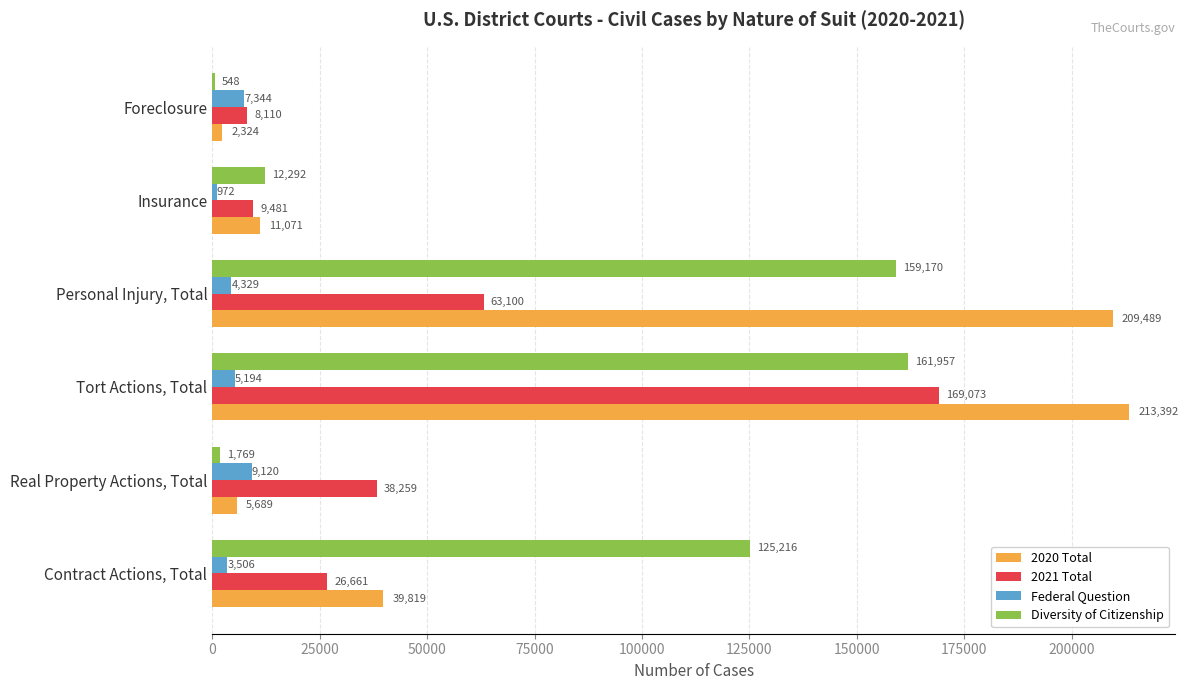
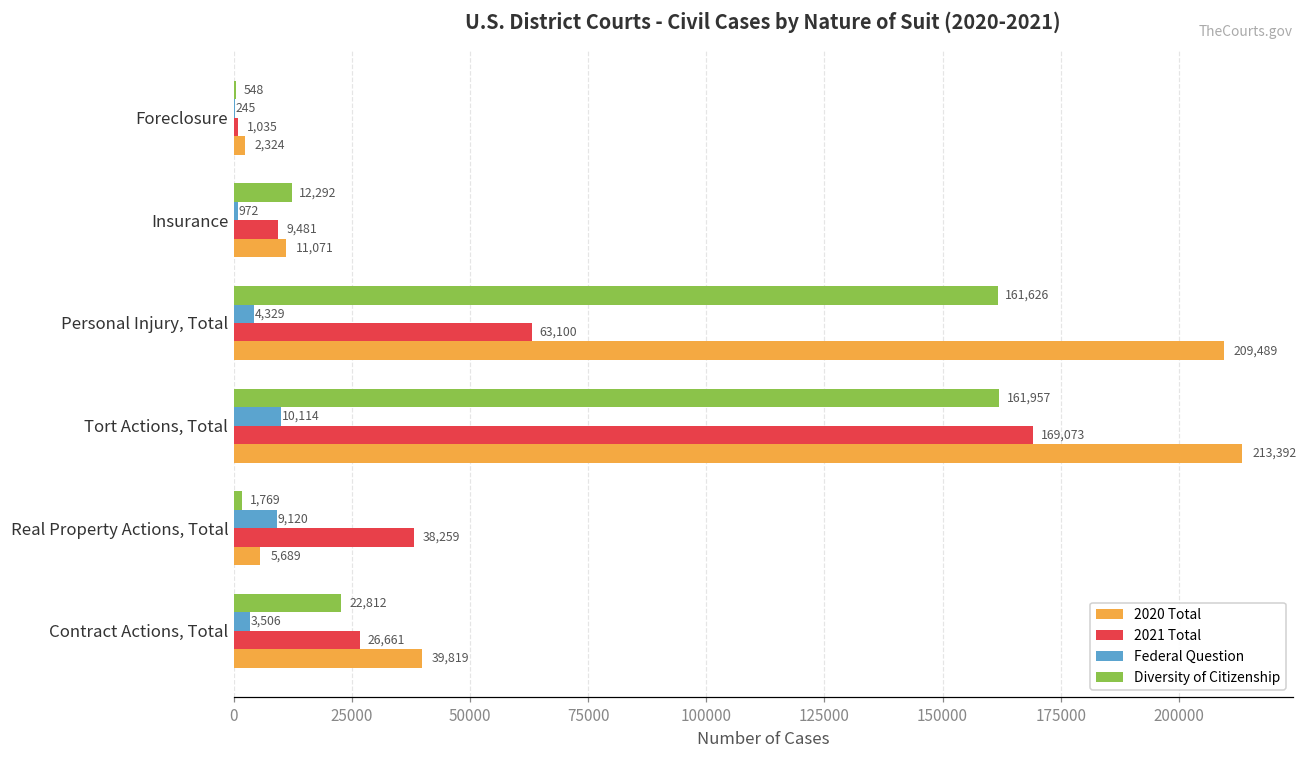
  {
    "2020 Total": {
      "Foreclosure": "2,324",
      "Insurance": "11,071",
      "Personal Injury, Total": "209,489",
      "Tort Actions, Total": "213,392",
      "Real Property Actions, Total": "5,689",
      "Contract Actions, Total": "39,819"
    },
    "2021 Total": {
-     "Foreclosure": "8,110",
+     "Foreclosure": "1,035",
      "Insurance": "9,481",
      "Personal Injury, Total": "63,100",
      "Tort Actions, Total": "169,073",
      "Real Property Actions, Total": "38,259",
      "Contract Actions, Total": "26,661"
    },
    "Federal Question": {
-     "Foreclosure": "7,344",
+     "Foreclosure": "245",
      "Insurance": "972",
      "Personal Injury, Total": "4,329",
-     "Tort Actions, Total": "5,194",
+     "Tort Actions, Total": "10,114",
      "Real Property Actions, Total": "9,120",
      "Contract Actions, Total": "3,506"
    },
    "Diversity of Citizenship": {
      "Foreclosure": "548",
      "Insurance": "12,292",
-     "Personal Injury, Total": "159,170",
+     "Personal Injury, Total": "161,626",
      "Tort Actions, Total": "161,957",
      "Real Property Actions, Total": "1,769",
-     "Contract Actions, Total": "125,216"
+     "Contract Actions, Total": "22,812"
    }
  }
